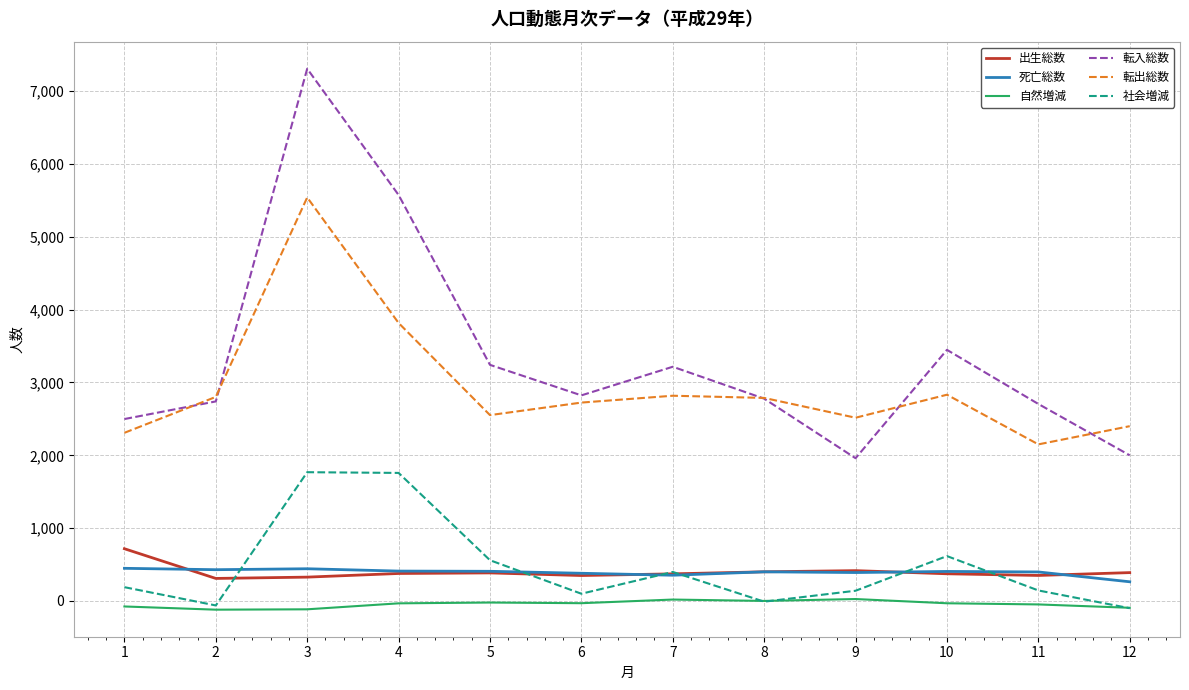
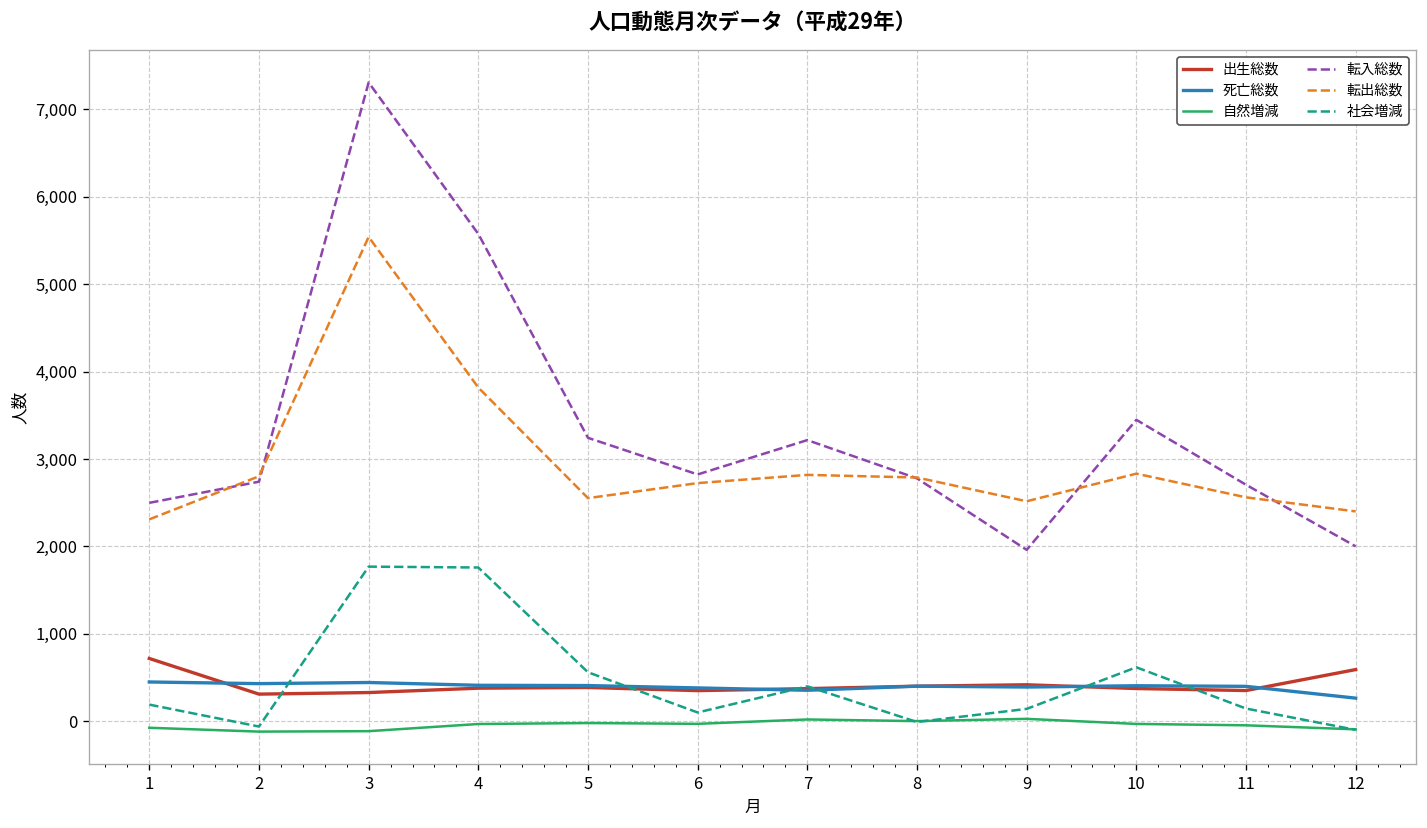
  {
    "出生総数": {
      "1": "700",
      "2": "300",
      "3": "300",
      "11": "400",
-     "12": "400"
+     "12": "600"
    },
    "死亡総数": {
      "1": "400",
      "2": "400",
      "3": "400",
      "11": "400",
      "12": "300"
    },
    "転入総数": {
      "1": "2,500",
      "2": "2,700",
      "3": "7,300",
      "4": "5,600",
      "5": "3,200",
      "6": "2,800",
      "7": "3,200",
      "9": "2,000",
      "10": "3,400",
      "11": "2,700",
      "12": "2,000"
    },
    "転出総数": {
      "1": "2,300",
      "2": "2,800",
      "3": "5,500",
      "4": "3,800",
      "5": "2,600",
      "6": "2,700",
      "7": "2,800",
      "9": "2,500",
      "10": "2,800",
-     "11": "2,200",
+     "11": "2,600",
      "12": "2,400"
    }
  }
